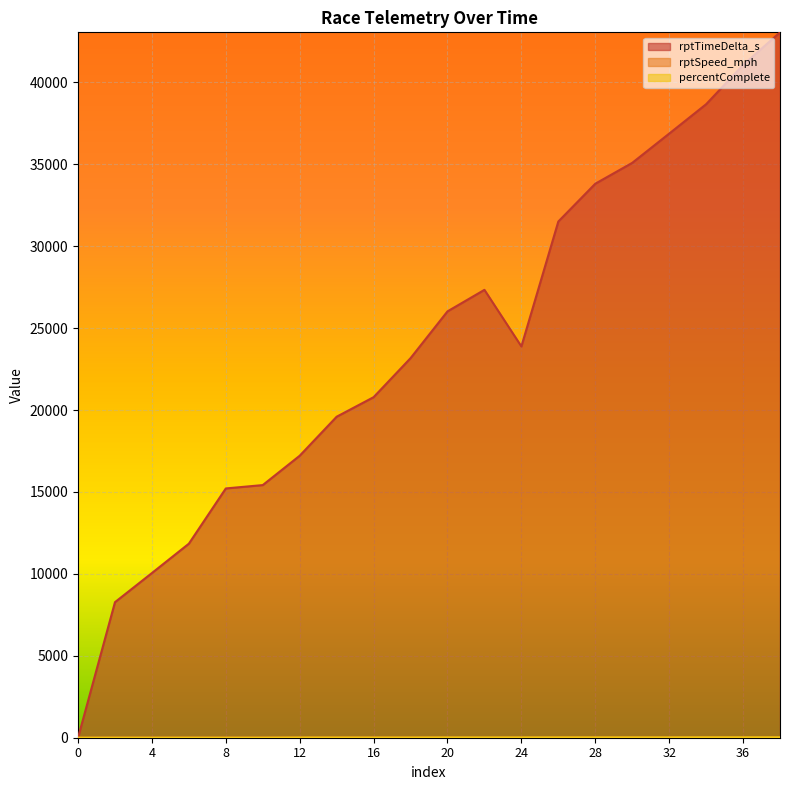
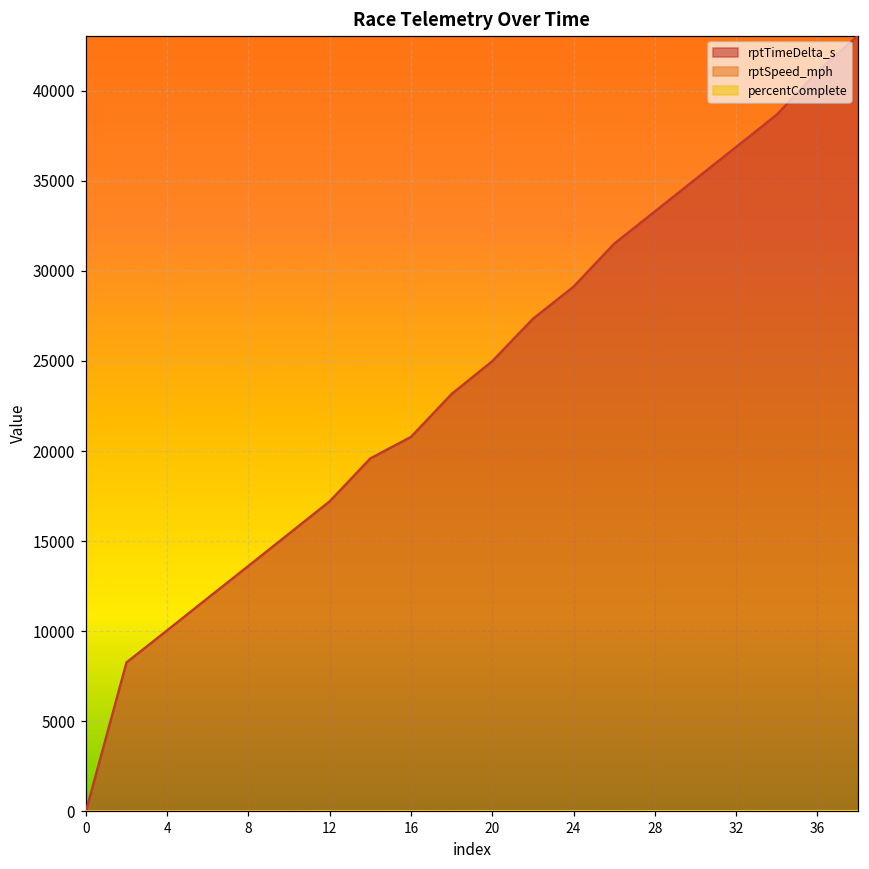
  {
    "rptTimeDelta_s": {
      "4": 10100,
-     "8": 15200,
+     "8": 13600,
      "12": 17200,
      "16": 20800,
-     "20": 26000,
-     "24": 23900,
-     "28": 33800,
+     "20": 25000,
+     "24": 29100,
+     "28": 33300,
      "32": 36900
    }
  }
